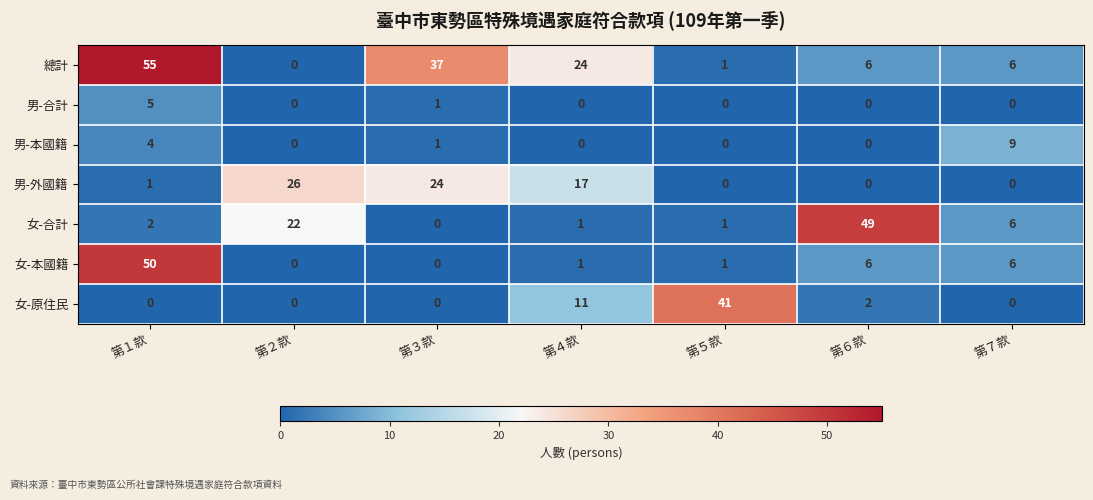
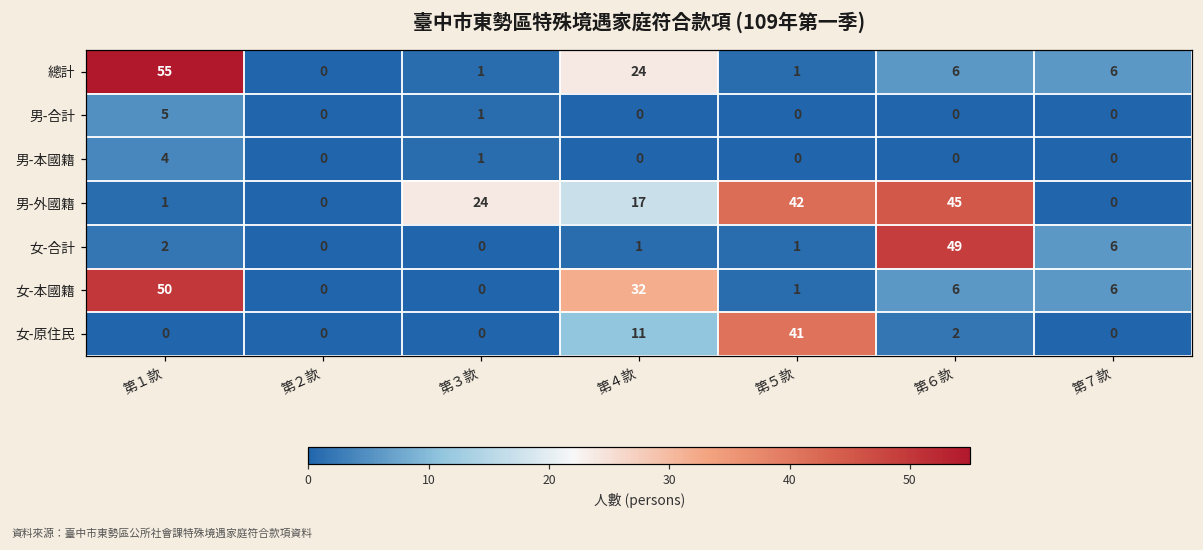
  {
    "總計": {
      "第１款": 55,
      "第２款": 0,
-     "第３款": 37,
+     "第３款": 1,
      "第４款": 24,
      "第５款": 1,
      "第６款": 6,
      "第７款": 6
    },
    "男-合計": {
      "第１款": 5,
      "第２款": 0,
      "第３款": 1,
      "第４款": 0,
      "第５款": 0,
      "第６款": 0,
      "第７款": 0
    },
    "男-本國籍": {
      "第１款": 4,
      "第２款": 0,
      "第３款": 1,
      "第４款": 0,
      "第５款": 0,
      "第６款": 0,
-     "第７款": 9
+     "第７款": 0
    },
    "男-外國籍": {
      "第１款": 1,
-     "第２款": 26,
+     "第２款": 0,
      "第３款": 24,
      "第４款": 17,
-     "第５款": 0,
-     "第６款": 0,
+     "第５款": 42,
+     "第６款": 45,
      "第７款": 0
    },
    "女-合計": {
      "第１款": 2,
-     "第２款": 22,
+     "第２款": 0,
      "第３款": 0,
      "第４款": 1,
      "第５款": 1,
      "第６款": 49,
      "第７款": 6
    },
    "女-本國籍": {
      "第１款": 50,
      "第２款": 0,
      "第３款": 0,
-     "第４款": 1,
+     "第４款": 32,
      "第５款": 1,
      "第６款": 6,
      "第７款": 6
    },
    "女-原住民": {
      "第１款": 0,
      "第２款": 0,
      "第３款": 0,
      "第４款": 11,
      "第５款": 41,
      "第６款": 2,
      "第７款": 0
    }
  }
